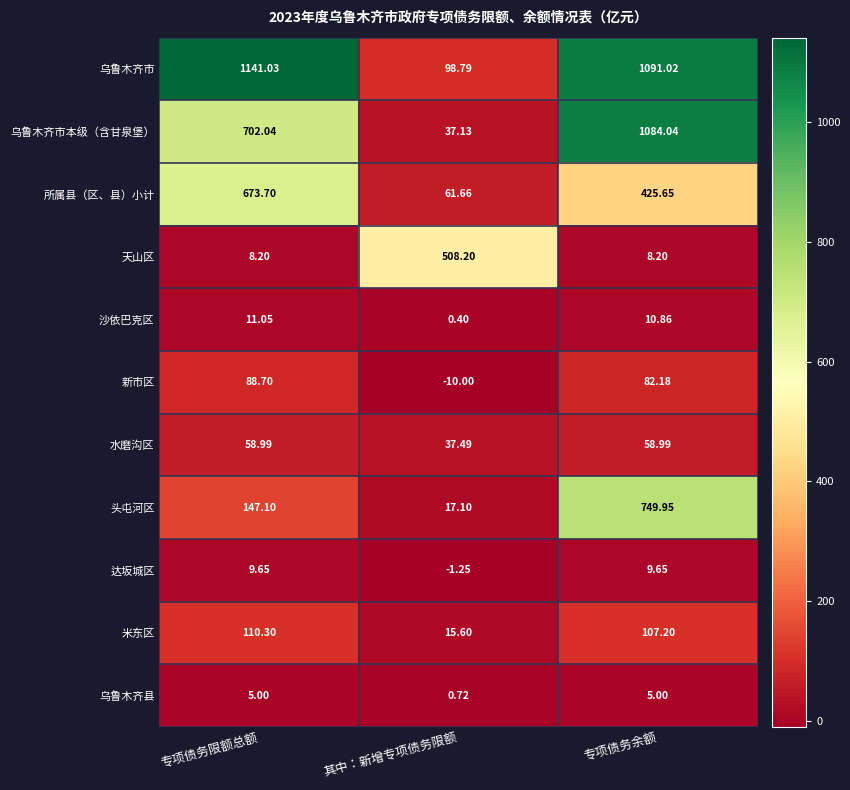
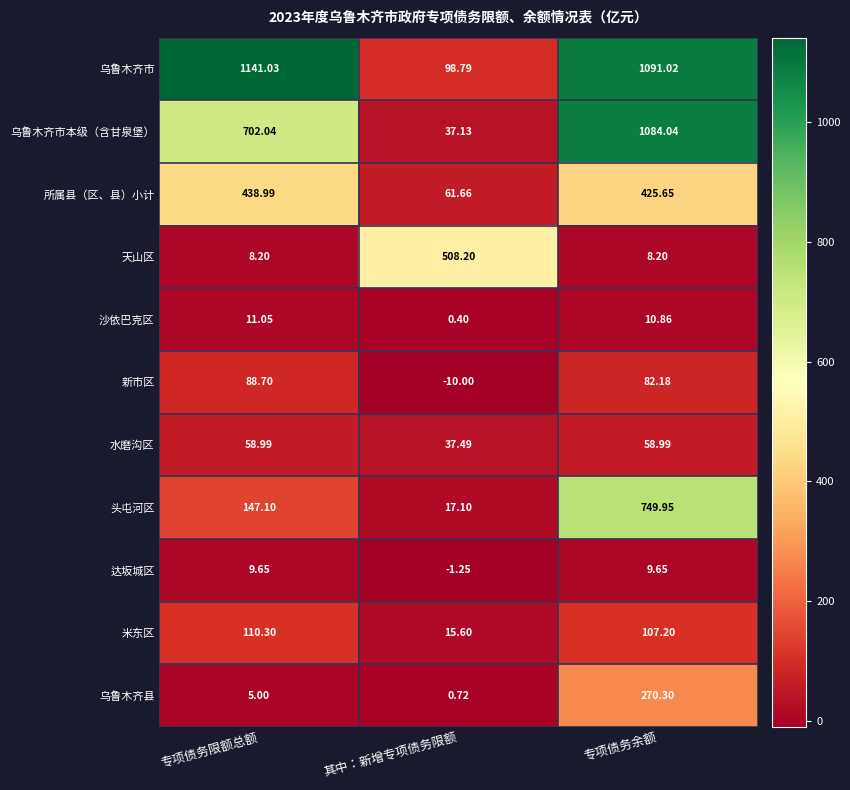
  {
    "乌鲁木齐市": {
      "专项债务限额总额": 1141.03,
      "其中：新增专项债务限额": 98.79,
      "专项债务余额": 1091.02
    },
    "乌鲁木齐市本级（含甘泉堡）": {
      "专项债务限额总额": 702.04,
      "其中：新增专项债务限额": 37.13,
      "专项债务余额": 1084.04
    },
    "所属县（区、县）小计": {
-     "专项债务限额总额": 673.70,
+     "专项债务限额总额": 438.99,
      "其中：新增专项债务限额": 61.66,
      "专项债务余额": 425.65
    },
    "天山区": {
      "专项债务限额总额": 8.20,
      "其中：新增专项债务限额": 508.20,
      "专项债务余额": 8.20
    },
    "沙依巴克区": {
      "专项债务限额总额": 11.05,
      "其中：新增专项债务限额": 0.40,
      "专项债务余额": 10.86
    },
    "新市区": {
      "专项债务限额总额": 88.70,
      "其中：新增专项债务限额": -10.00,
      "专项债务余额": 82.18
    },
    "水磨沟区": {
      "专项债务限额总额": 58.99,
      "其中：新增专项债务限额": 37.49,
      "专项债务余额": 58.99
    },
    "头屯河区": {
      "专项债务限额总额": 147.10,
      "其中：新增专项债务限额": 17.10,
      "专项债务余额": 749.95
    },
    "达坂城区": {
      "专项债务限额总额": 9.65,
      "其中：新增专项债务限额": -1.25,
      "专项债务余额": 9.65
    },
    "米东区": {
      "专项债务限额总额": 110.30,
      "其中：新增专项债务限额": 15.60,
      "专项债务余额": 107.20
    },
    "乌鲁木齐县": {
      "专项债务限额总额": 5.00,
      "其中：新增专项债务限额": 0.72,
-     "专项债务余额": 5.00
+     "专项债务余额": 270.30
    }
  }
